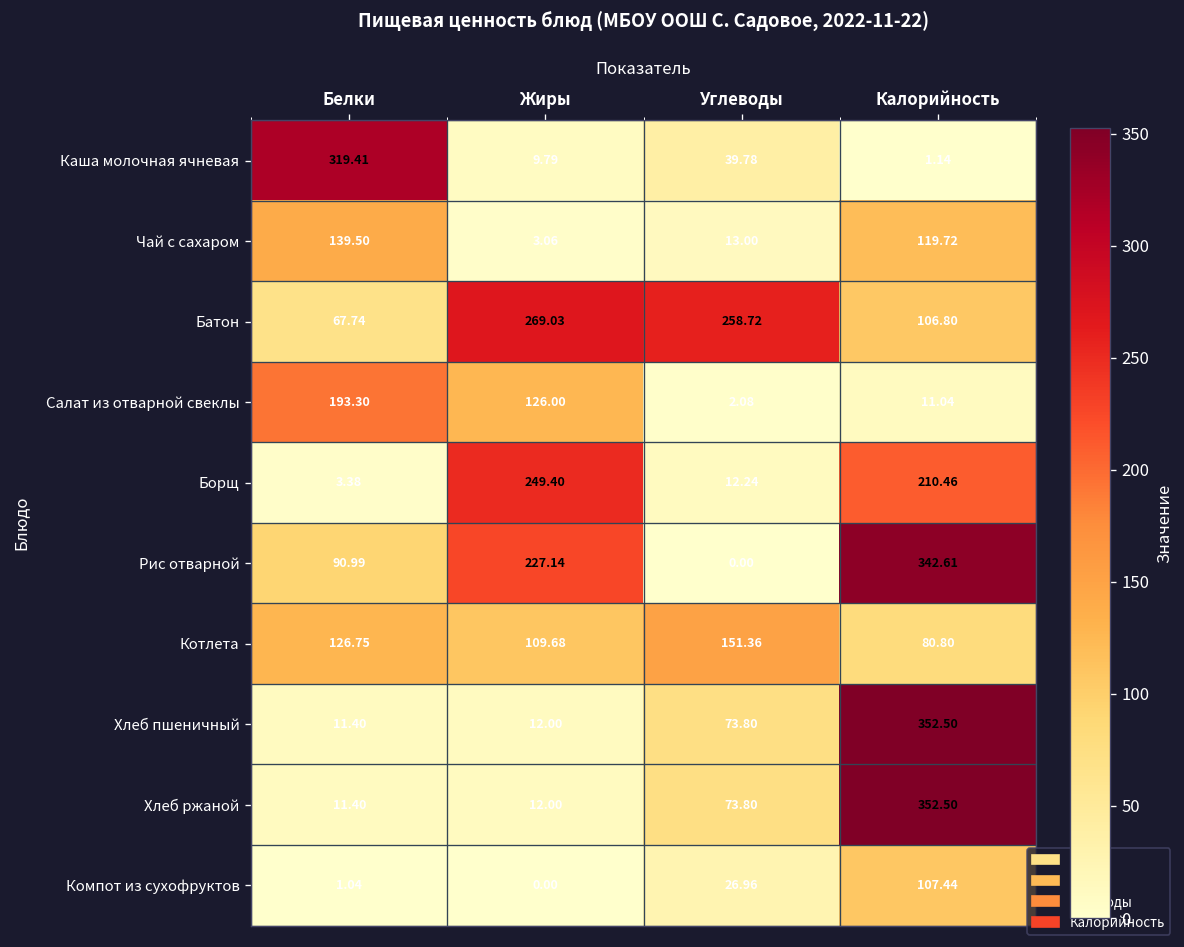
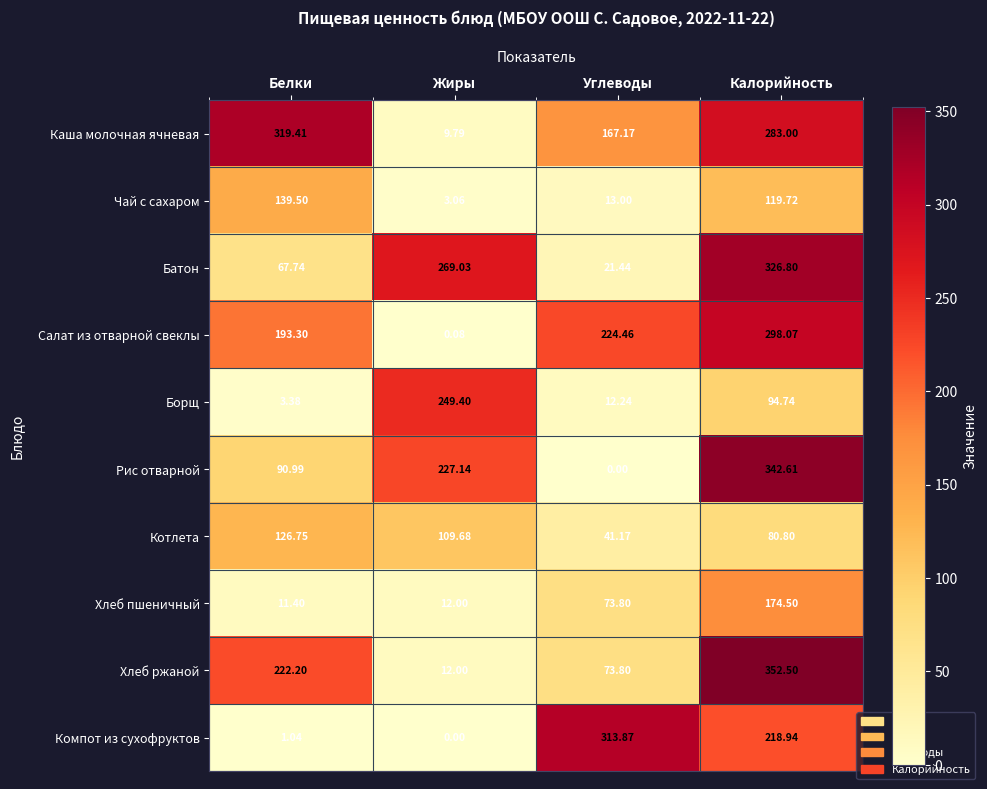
  {
    "Каша молочная ячневая": {
      "Белки": 319.41,
      "Жиры": 9.79,
-     "Углеводы": 39.78,
-     "Калорийность": 1.14
+     "Углеводы": 167.17,
+     "Калорийность": 283.00
    },
    "Чай с сахаром": {
      "Белки": 139.50,
      "Жиры": 3.06,
      "Углеводы": 13.00,
      "Калорийность": 119.72
    },
    "Батон": {
      "Белки": 67.74,
      "Жиры": 269.03,
-     "Углеводы": 258.72,
-     "Калорийность": 106.80
+     "Углеводы": 21.44,
+     "Калорийность": 326.80
    },
    "Салат из отварной свеклы": {
      "Белки": 193.30,
-     "Жиры": 126.00,
-     "Углеводы": 2.08,
-     "Калорийность": 11.04
+     "Жиры": 0.08,
+     "Углеводы": 224.46,
+     "Калорийность": 298.07
    },
    "Борщ": {
      "Белки": 3.38,
      "Жиры": 249.40,
      "Углеводы": 12.24,
-     "Калорийность": 210.46
+     "Калорийность": 94.74
    },
    "Рис отварной": {
      "Белки": 90.99,
      "Жиры": 227.14,
      "Углеводы": 0.00,
      "Калорийность": 342.61
    },
    "Котлета": {
      "Белки": 126.75,
      "Жиры": 109.68,
-     "Углеводы": 151.36,
+     "Углеводы": 41.17,
      "Калорийность": 80.80
    },
    "Хлеб пшеничный": {
      "Белки": 11.40,
      "Жиры": 12.00,
      "Углеводы": 73.80,
-     "Калорийность": 352.50
+     "Калорийность": 174.50
    },
    "Хлеб ржаной": {
-     "Белки": 11.40,
+     "Белки": 222.20,
      "Жиры": 12.00,
      "Углеводы": 73.80,
      "Калорийность": 352.50
    },
    "Компот из сухофруктов": {
      "Белки": 1.04,
      "Жиры": 0.00,
-     "Углеводы": 26.96,
-     "Калорийность": 107.44
+     "Углеводы": 313.87,
+     "Калорийность": 218.94
    }
  }
